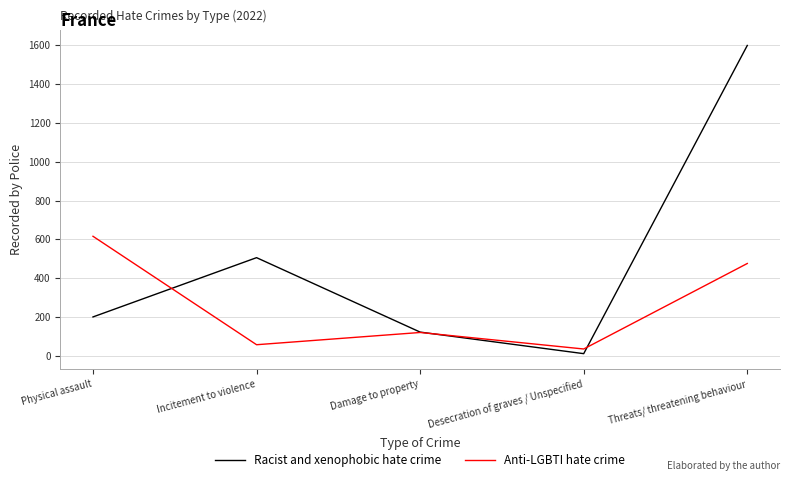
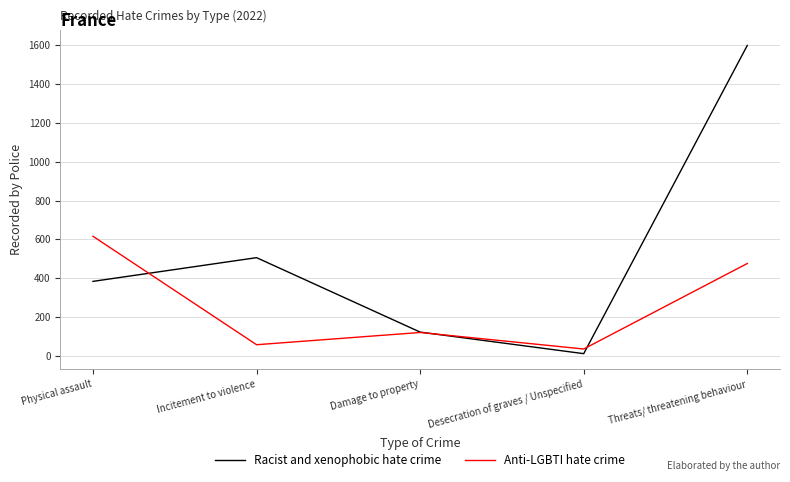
  {
    "Racist and xenophobic hate crime": {
-     "Physical assault": 200,
+     "Physical assault": 380,
      "Incitement to violence": 510,
      "Desecration of graves / Unspecified": 10,
      "Threats/ threatening behaviour": 1600
    },
    "Anti-LGBTI hate crime": {
      "Physical assault": 620,
      "Incitement to violence": 60,
      "Desecration of graves / Unspecified": 40,
      "Threats/ threatening behaviour": 480
    }
  }
